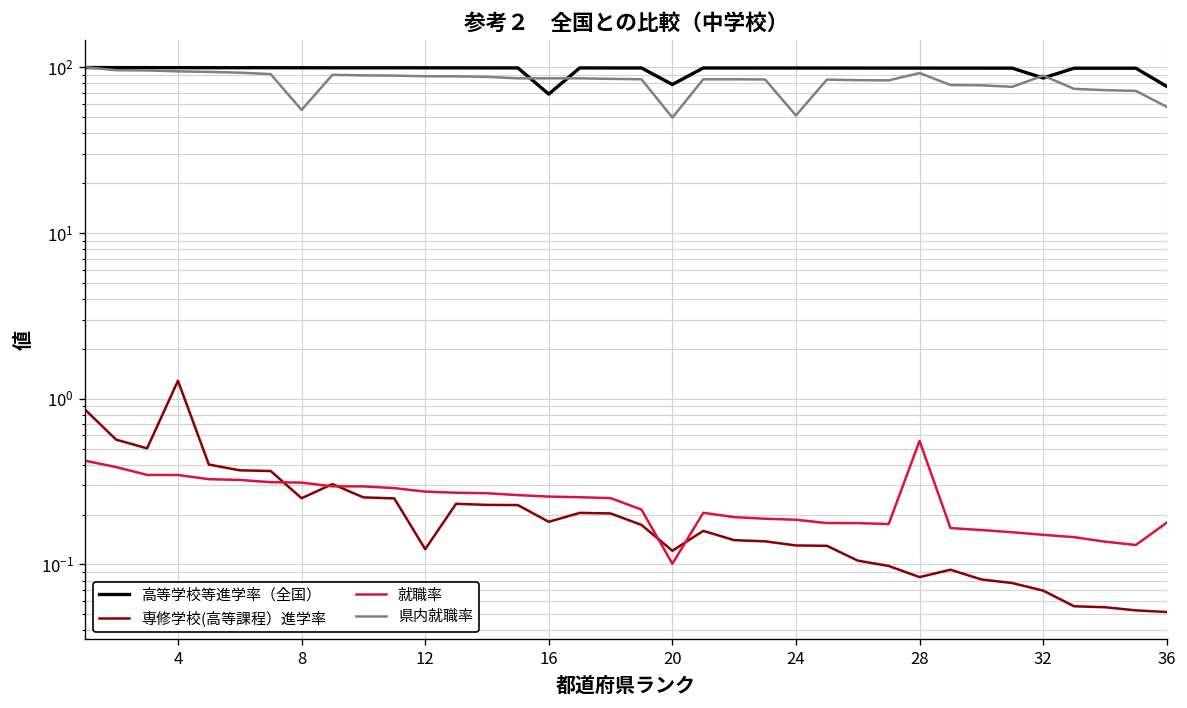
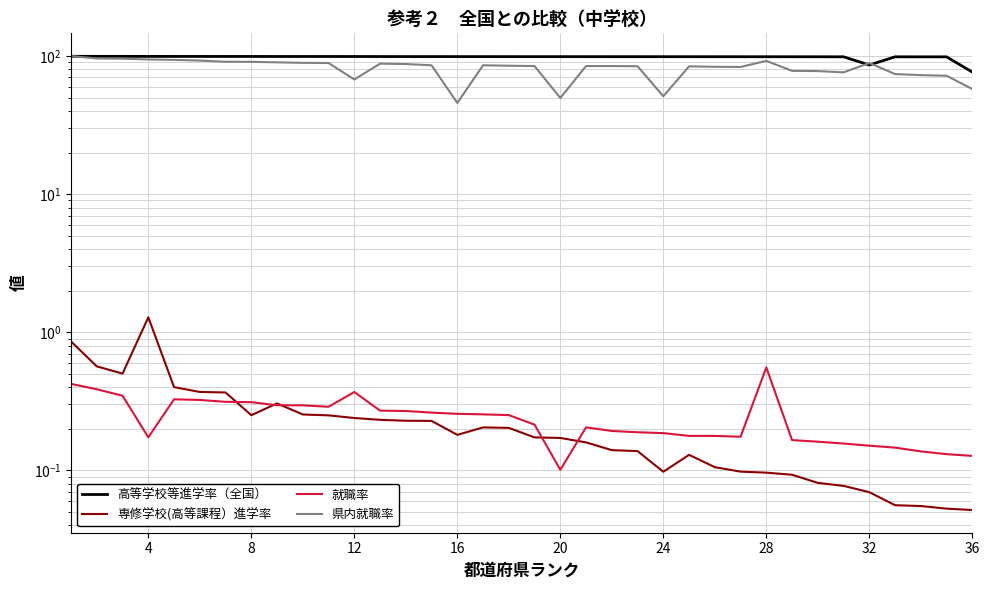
  {
    "高等学校等進学率（全国）": {
      "4": 100,
      "8": 100,
      "12": 100,
-     "16": 70,
-     "20": 80,
+     "16": 100,
+     "20": 100,
      "24": 100,
      "28": 100,
      "36": 80
    },
    "専修学校(高等課程）進学率": {
      "4": 1.3,
      "8": 0.25,
-     "12": 0.12,
+     "12": 0.24,
      "16": 0.18,
-     "20": 0.12,
-     "24": 0.13,
-     "28": 0.08,
+     "20": 0.17,
+     "24": 0.10,
+     "28": 0.10,
      "32": 0.07,
      "36": 0.05
    },
    "就職率": {
-     "4": 0.35,
+     "4": 0.17,
      "8": 0.31,
-     "12": 0.28,
+     "12": 0.37,
      "16": 0.26,
      "20": 0.10,
      "24": 0.19,
      "28": 0.56,
      "32": 0.15,
-     "36": 0.18
+     "36": 0.13
    },
    "県内就職率": {
      "4": 90,
-     "8": 55,
-     "12": 90,
-     "16": 90,
+     "8": 90,
+     "12": 70,
+     "16": 46,
      "20": 50,
      "24": 51,
      "28": 90,
      "36": 58
    }
  }
